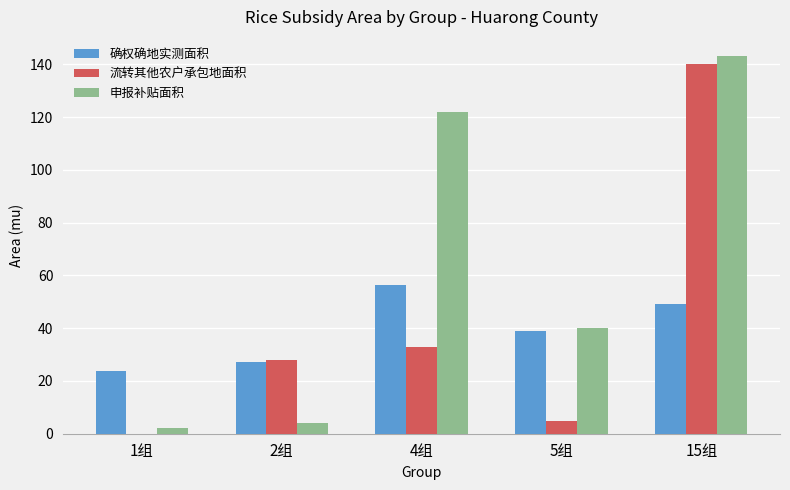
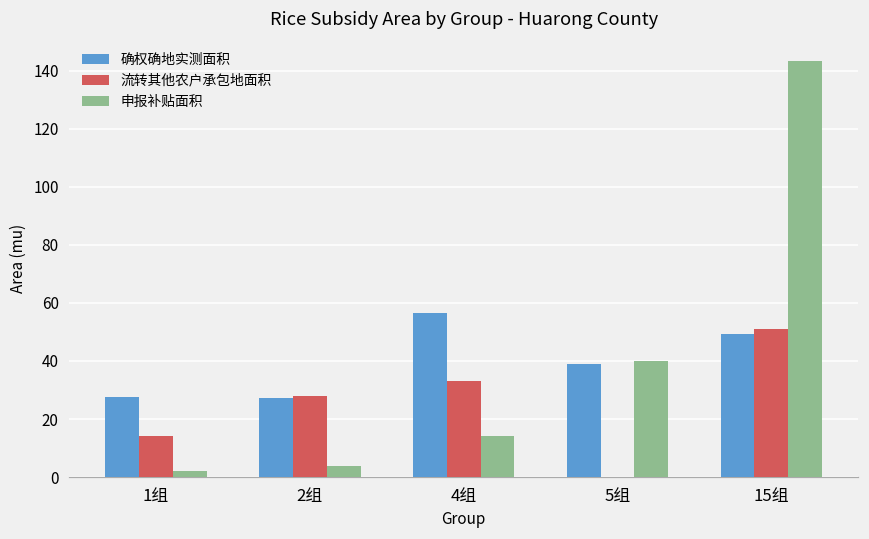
  {
    "确权确地实测面积": {
-     "1组": 24,
+     "1组": 28,
      "2组": 27,
      "4组": 57,
      "5组": 39,
      "15组": 49
    },
    "流转其他农户承包地面积": {
-     "1组": 0,
+     "1组": 14,
      "2组": 28,
      "4组": 33,
-     "5组": 5,
-     "15组": 140
+     "5组": 0,
+     "15组": 51
    },
    "申报补贴面积": {
      "1组": 2,
      "2组": 4,
-     "4组": 122,
+     "4组": 14,
      "5组": 40,
      "15组": 143
    }
  }
